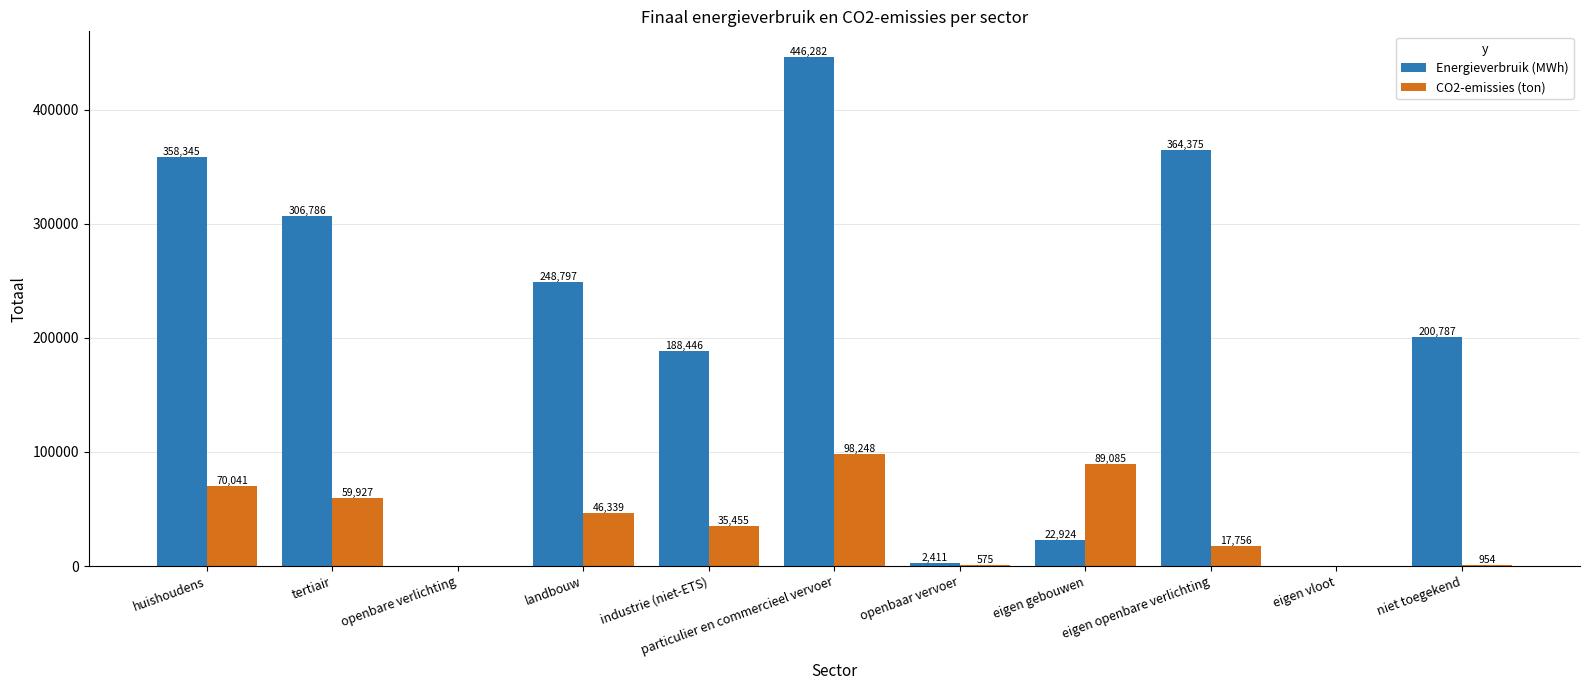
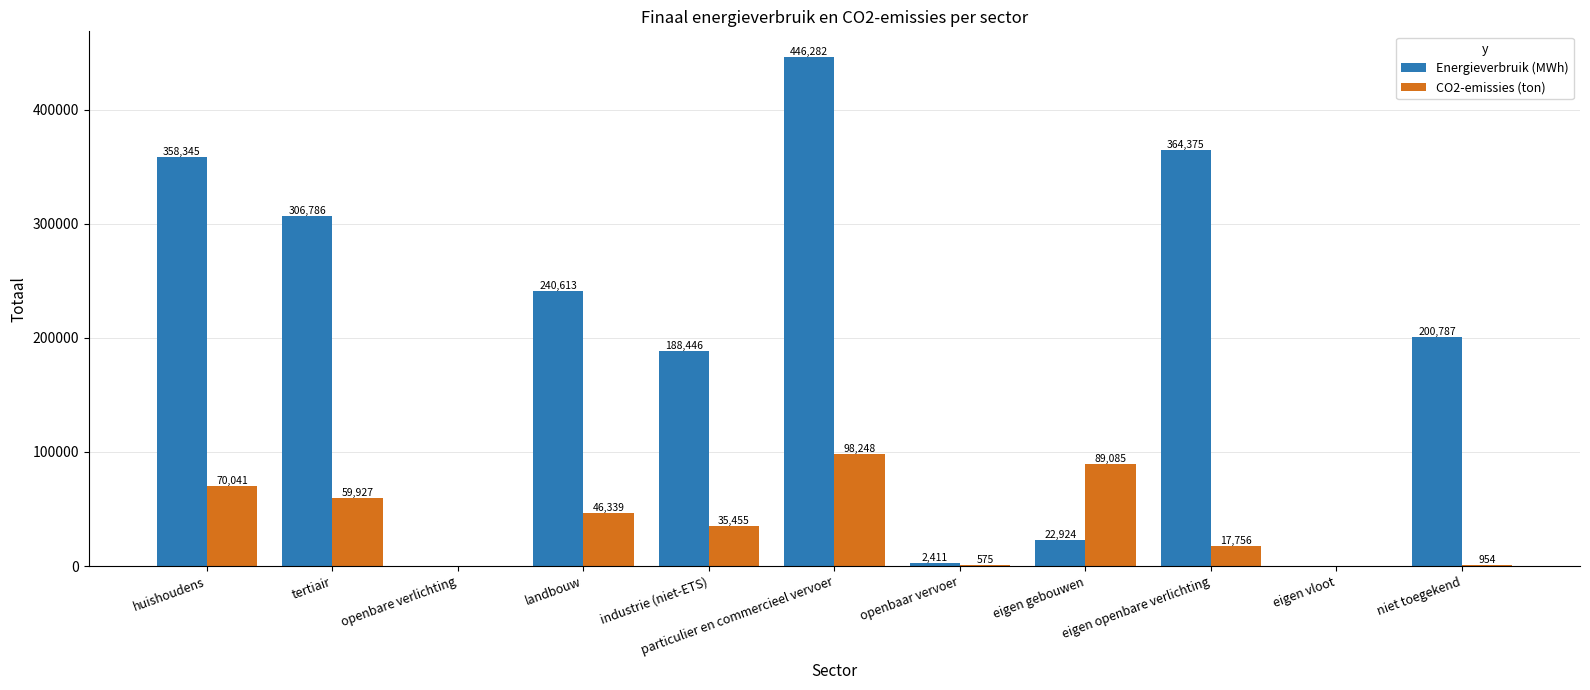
  {
    "Energieverbruik (MWh)": {
      "huishoudens": "358,345",
      "tertiair": "306,786",
-     "landbouw": "248,797",
+     "landbouw": "240,613",
      "industrie (niet-ETS)": "188,446",
      "particulier en commercieel vervoer": "446,282",
      "openbaar vervoer": "2,411",
      "eigen gebouwen": "22,924",
      "eigen openbare verlichting": "364,375",
      "niet toegekend": "200,787"
    },
    "CO2-emissies (ton)": {
      "huishoudens": "70,041",
      "tertiair": "59,927",
      "landbouw": "46,339",
      "industrie (niet-ETS)": "35,455",
      "particulier en commercieel vervoer": "98,248",
      "openbaar vervoer": "575",
      "eigen gebouwen": "89,085",
      "eigen openbare verlichting": "17,756",
      "niet toegekend": "954"
    }
  }
